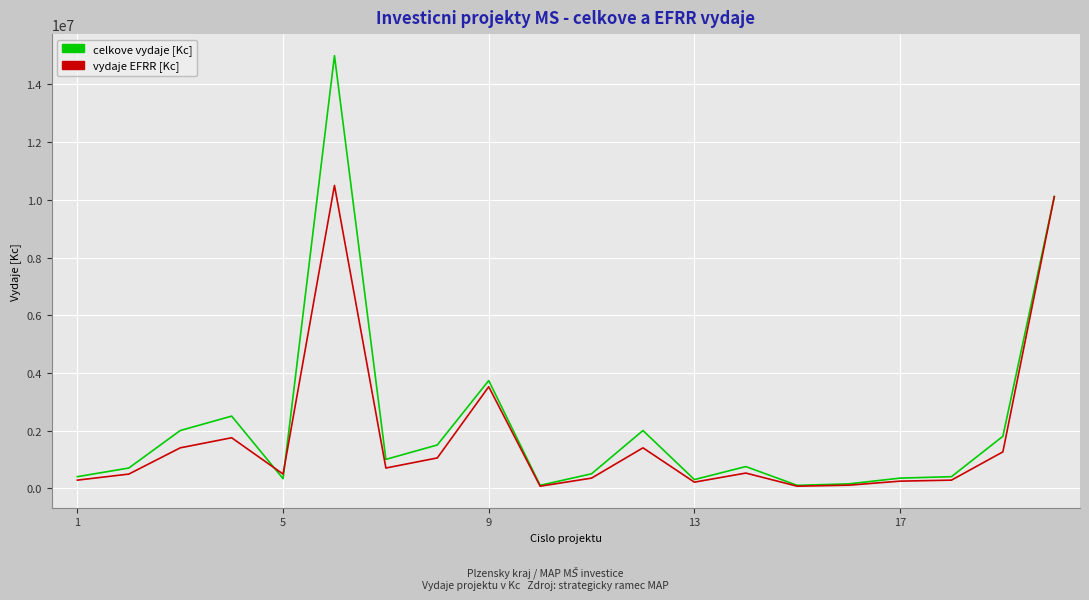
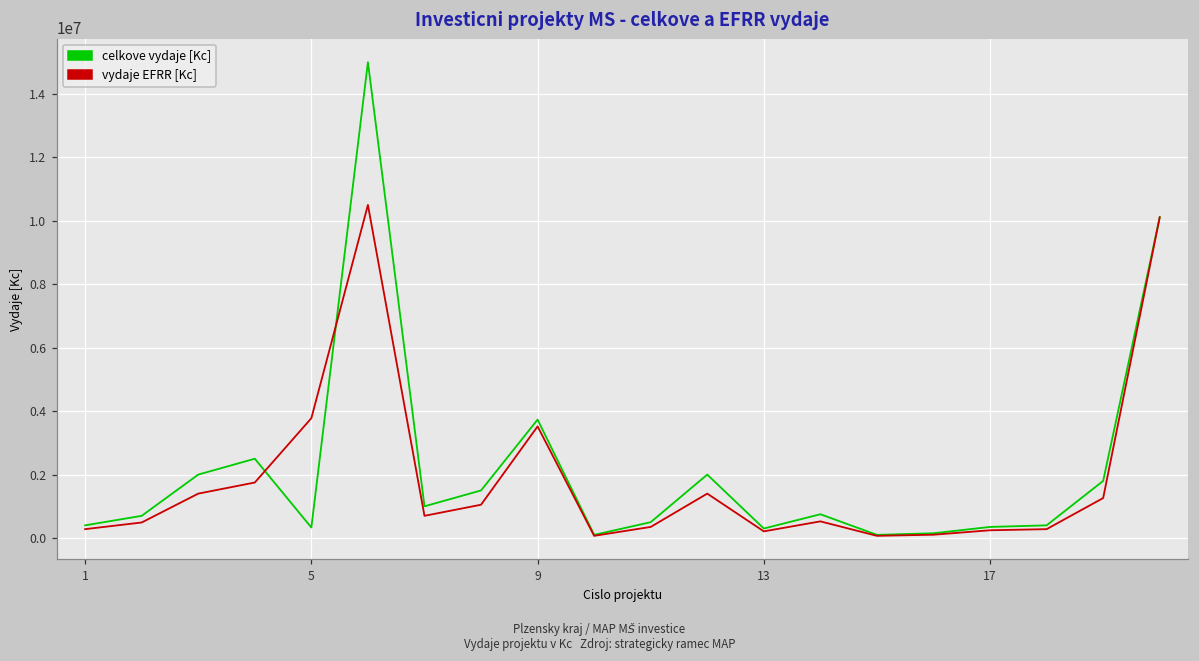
  {
    "celkove vydaje [Kc]": {
      "1": 400000,
      "5": 300000,
      "9": 3700000,
      "13": 300000,
      "17": 400000
    },
    "vydaje EFRR [Kc]": {
      "1": 300000,
-     "5": 500000,
+     "5": 3800000,
      "9": 3500000,
      "13": 200000,
      "17": 200000
    }
  }
